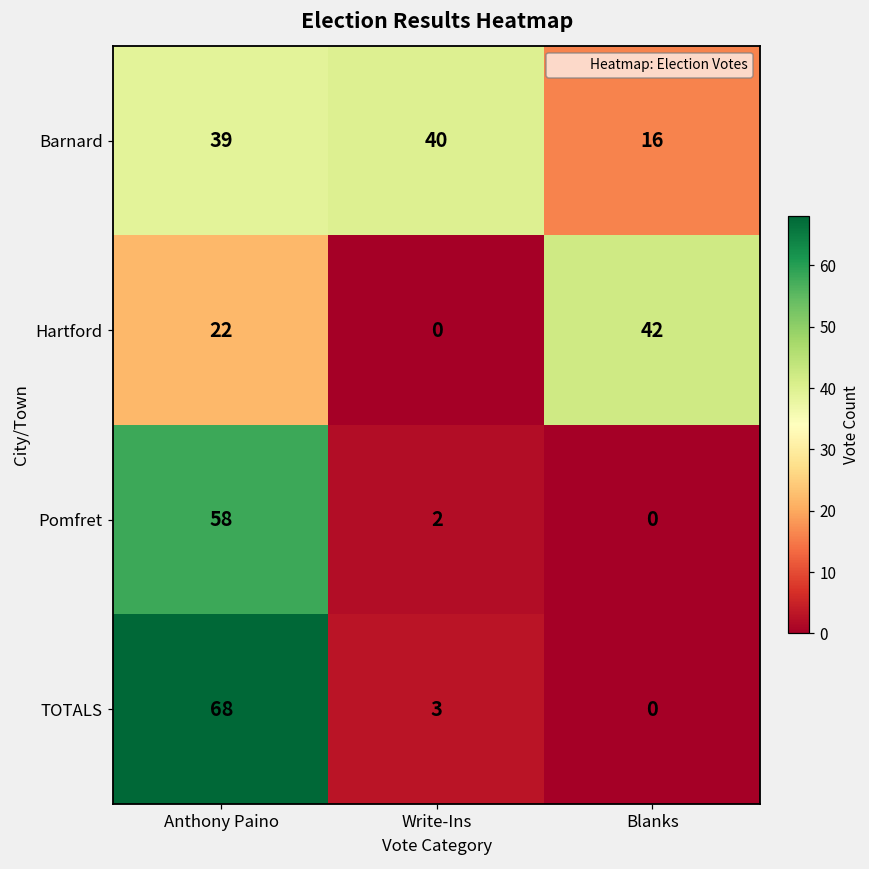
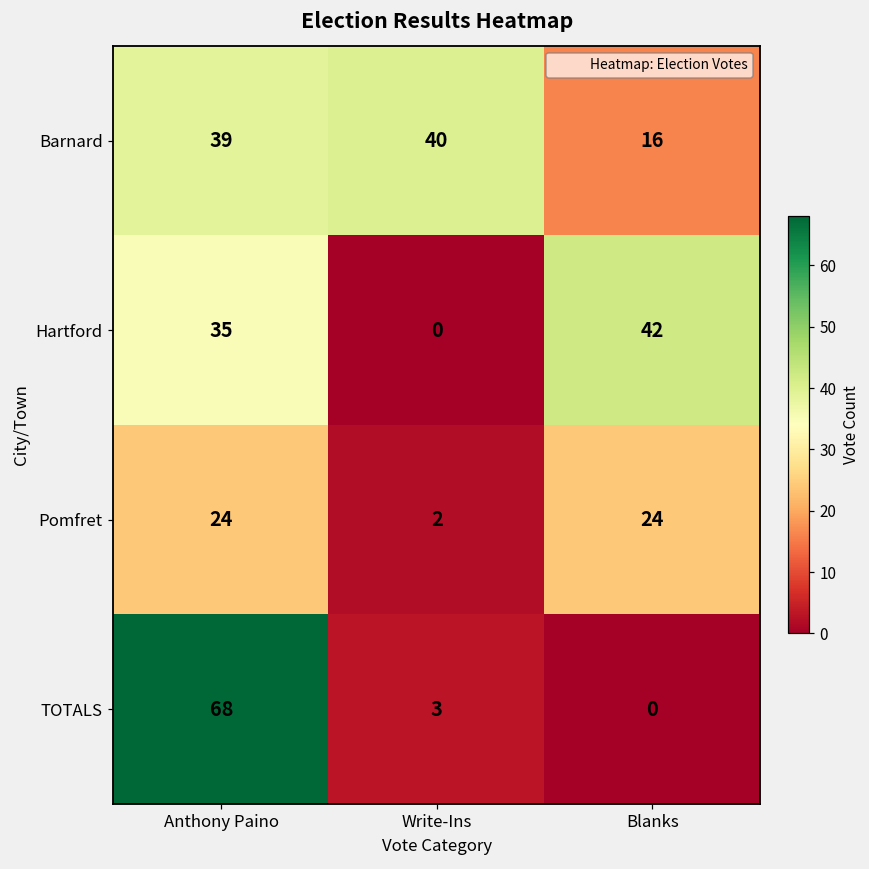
  {
    "Barnard": {
      "Anthony Paino": 39,
      "Write-Ins": 40,
      "Blanks": 16
    },
    "Hartford": {
-     "Anthony Paino": 22,
+     "Anthony Paino": 35,
      "Write-Ins": 0,
      "Blanks": 42
    },
    "Pomfret": {
-     "Anthony Paino": 58,
+     "Anthony Paino": 24,
      "Write-Ins": 2,
-     "Blanks": 0
+     "Blanks": 24
    },
    "TOTALS": {
      "Anthony Paino": 68,
      "Write-Ins": 3,
      "Blanks": 0
    }
  }
